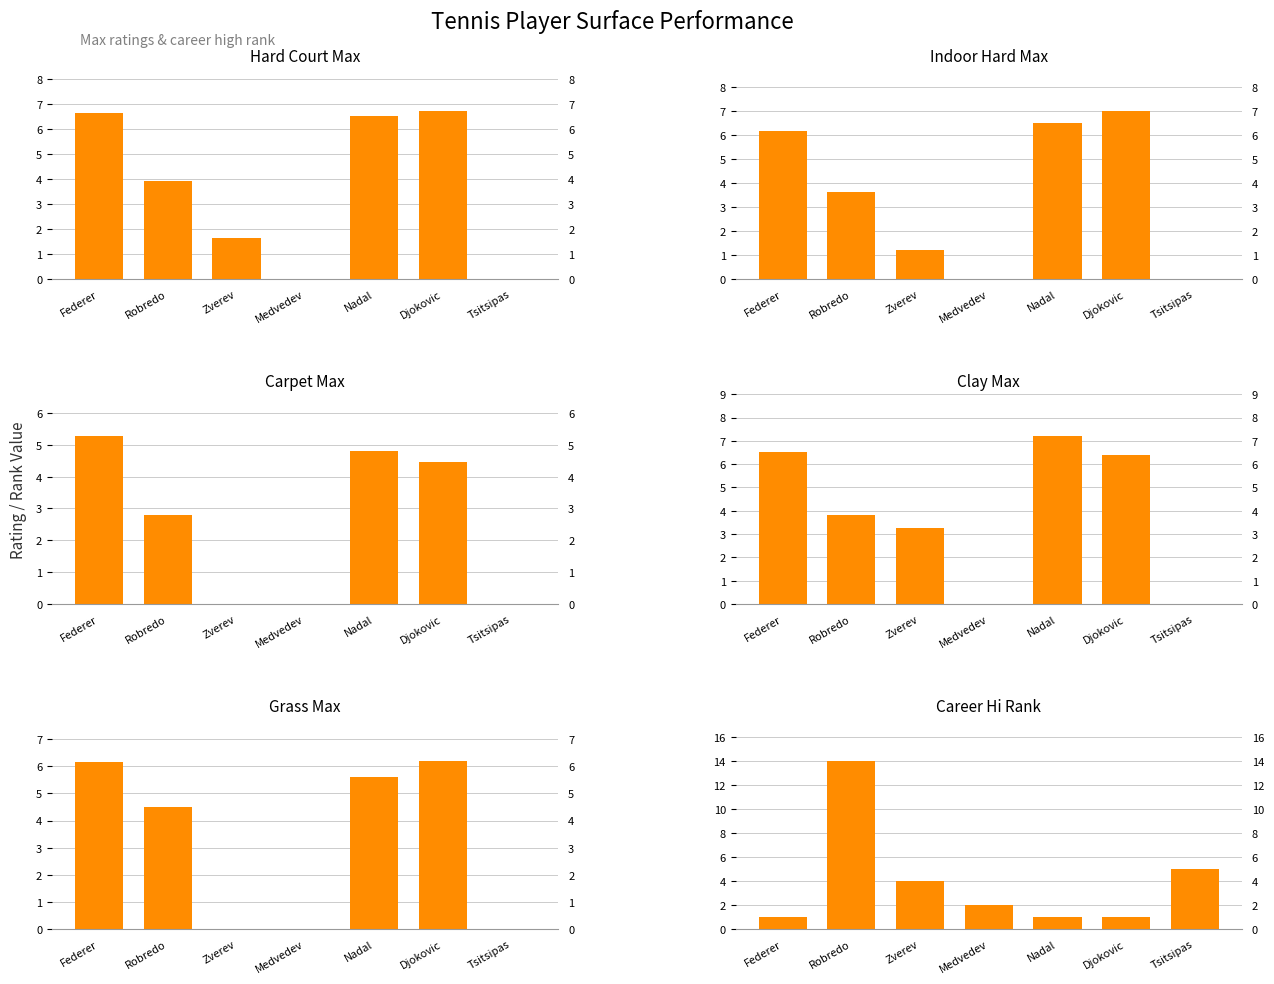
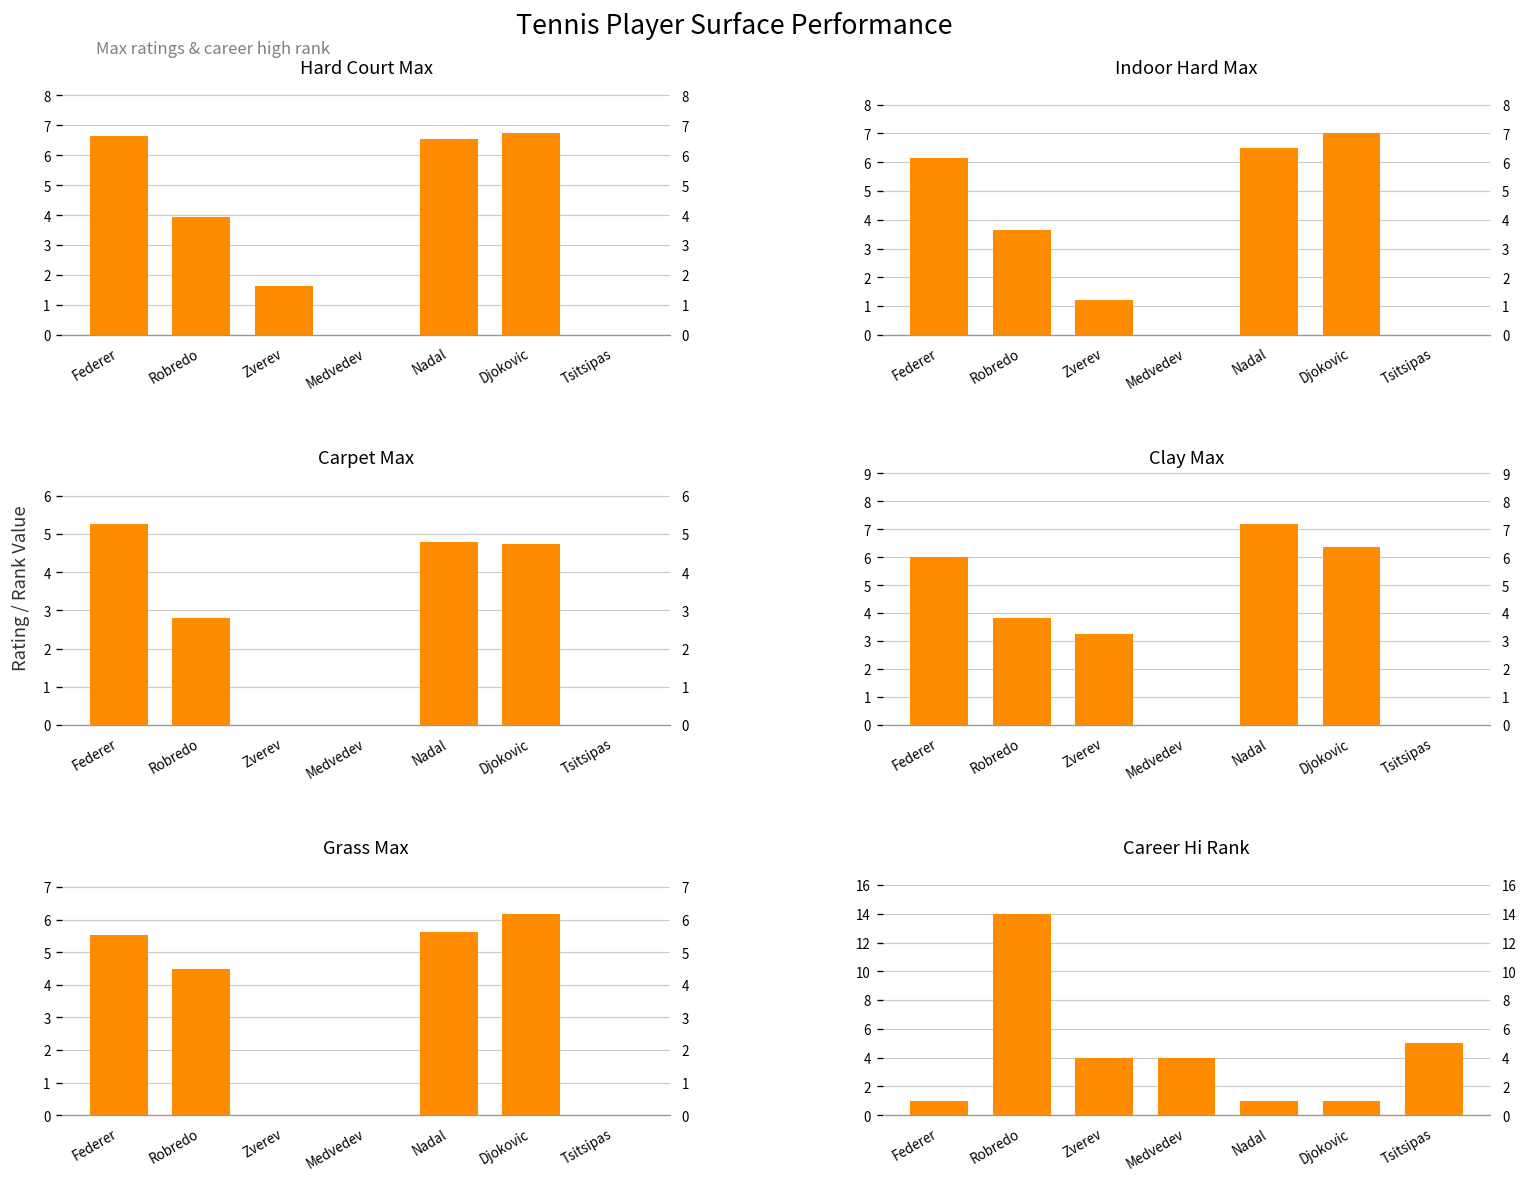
  {
    "Hard Court Max": {
      "Federer": 6.7,
      "Robredo": 3.9,
      "Zverev": 1.6,
      "Medvedev": 0.0,
      "Nadal": 6.5,
      "Djokovic": 6.7,
      "Tsitsipas": 0.0
    },
    "Indoor Hard Max": {
      "Federer": 6.2,
      "Robredo": 3.6,
      "Zverev": 1.2,
      "Medvedev": 0.0,
      "Nadal": 6.5,
      "Djokovic": 7.0,
      "Tsitsipas": 0.0
    },
    "Carpet Max": {
      "Federer": 5.3,
      "Robredo": 2.8,
      "Zverev": 0.0,
      "Medvedev": 0.0,
      "Nadal": 4.8,
-     "Djokovic": 4.5,
+     "Djokovic": 4.7,
      "Tsitsipas": 0.0
    },
    "Clay Max": {
-     "Federer": 6.5,
+     "Federer": 6.0,
      "Robredo": 3.8,
      "Zverev": 3.2,
      "Medvedev": 0.0,
      "Nadal": 7.2,
      "Djokovic": 6.4,
      "Tsitsipas": 0.0
    },
    "Grass Max": {
-     "Federer": 6.2,
+     "Federer": 5.5,
      "Robredo": 4.5,
      "Zverev": 0.0,
      "Medvedev": 0.0,
      "Nadal": 5.6,
      "Djokovic": 6.2,
      "Tsitsipas": 0.0
    },
    "Career Hi Rank": {
      "Federer": 1,
      "Robredo": 14,
      "Zverev": 4,
-     "Medvedev": 2,
+     "Medvedev": 4,
      "Nadal": 1,
      "Djokovic": 1,
      "Tsitsipas": 5
    }
  }
